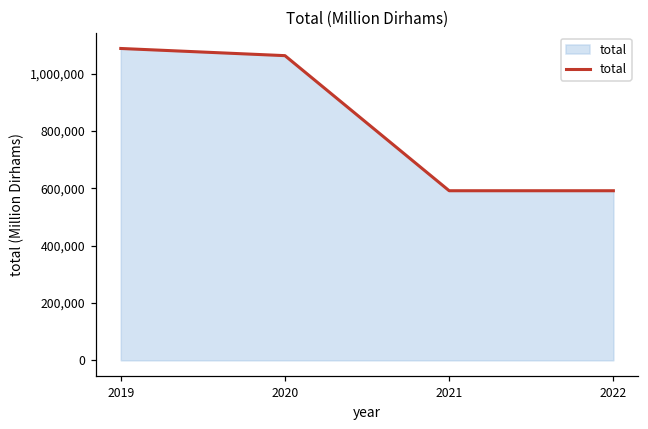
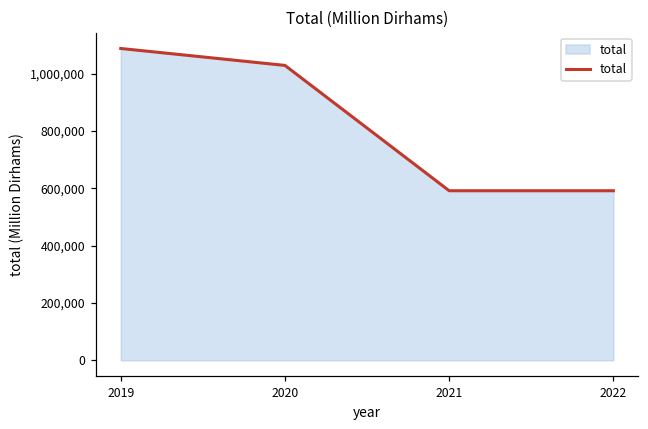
  {
    "2019": "1,090,000",
-   "2020": "1,060,000",
+   "2020": "1,030,000",
    "2021": "590,000",
    "2022": "590,000"
  }
